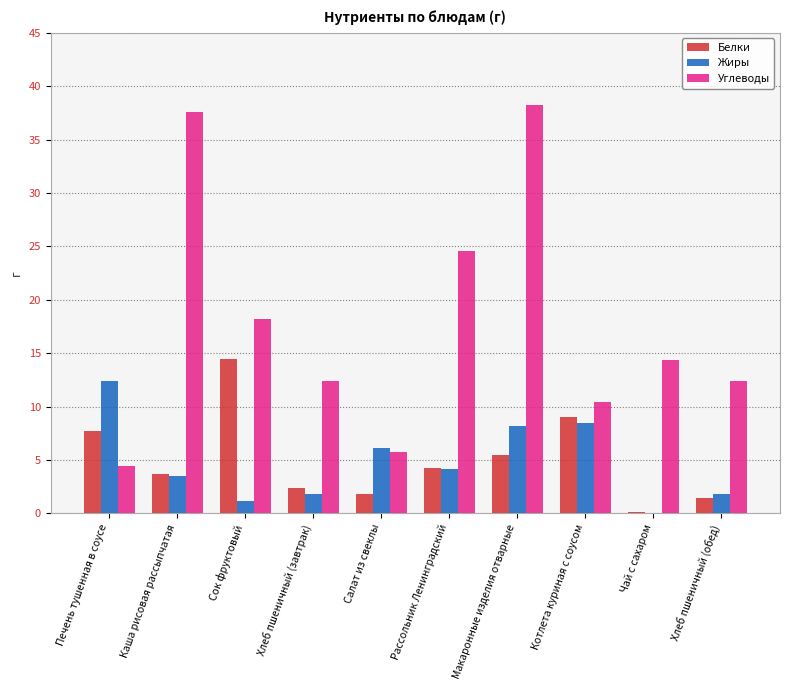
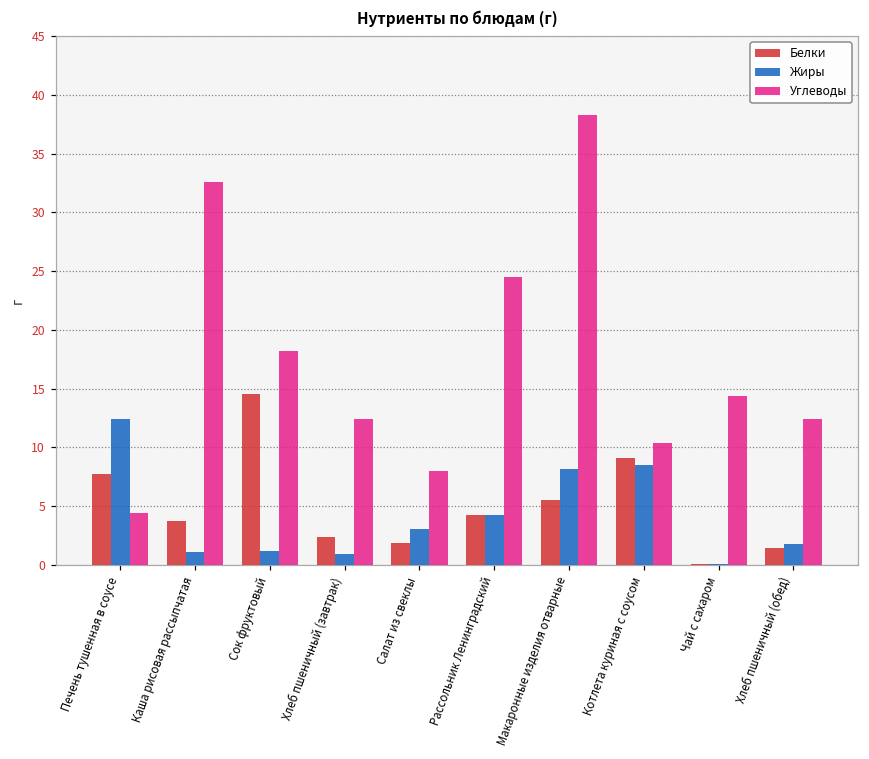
  {
    "Белки": {
      "Печень тушенная в соусе": 7.7,
      "Каша рисовая рассыпчатая": 3.7,
      "Сок фруктовый": 14.5,
      "Хлеб пшеничный (завтрак)": 2.4,
      "Салат из свеклы": 1.8,
      "Рассольник Ленинградский": 4.3,
      "Макаронные изделия отварные": 5.5,
      "Котлета куриная с соусом": 9.1,
      "Хлеб пшеничный (обед)": 1.4
    },
    "Жиры": {
      "Печень тушенная в соусе": 12.4,
-     "Каша рисовая рассыпчатая": 3.5,
+     "Каша рисовая рассыпчатая": 1.1,
      "Сок фруктовый": 1.2,
-     "Хлеб пшеничный (завтрак)": 1.8,
-     "Салат из свеклы": 6.1,
+     "Хлеб пшеничный (завтрак)": 0.9,
+     "Салат из свеклы": 3.0,
      "Рассольник Ленинградский": 4.2,
      "Макаронные изделия отварные": 8.2,
      "Котлета куриная с соусом": 8.5,
      "Хлеб пшеничный (обед)": 1.8
    },
    "Углеводы": {
      "Печень тушенная в соусе": 4.5,
-     "Каша рисовая рассыпчатая": 37.6,
+     "Каша рисовая рассыпчатая": 32.6,
      "Сок фруктовый": 18.2,
      "Хлеб пшеничный (завтрак)": 12.4,
-     "Салат из свеклы": 5.8,
+     "Салат из свеклы": 8.0,
      "Рассольник Ленинградский": 24.5,
      "Макаронные изделия отварные": 38.3,
      "Котлета куриная с соусом": 10.4,
      "Чай с сахаром": 14.4,
      "Хлеб пшеничный (обед)": 12.4
    }
  }
